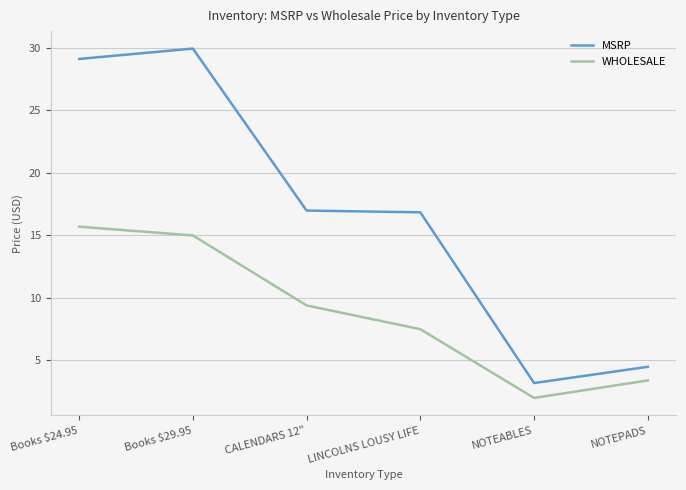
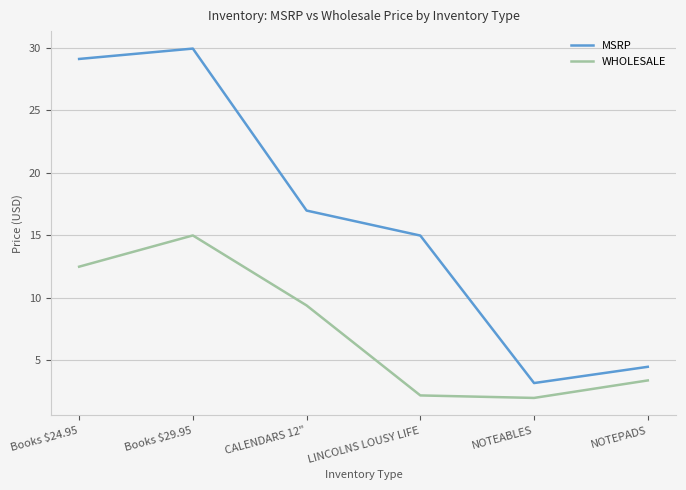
  {
    "MSRP": {
      "Books $24.95": 29.1,
      "Books $29.95": 30.0,
      "CALENDARS 12\"": 17.0,
-     "LINCOLNS LOUSY LIFE": 16.9,
+     "LINCOLNS LOUSY LIFE": 15.0,
      "NOTEABLES": 3.2,
      "NOTEPADS": 4.5
    },
    "WHOLESALE": {
-     "Books $24.95": 15.7,
+     "Books $24.95": 12.5,
      "Books $29.95": 15.0,
      "CALENDARS 12\"": 9.4,
-     "LINCOLNS LOUSY LIFE": 7.5,
+     "LINCOLNS LOUSY LIFE": 2.2,
      "NOTEABLES": 2.0,
      "NOTEPADS": 3.4
    }
  }
